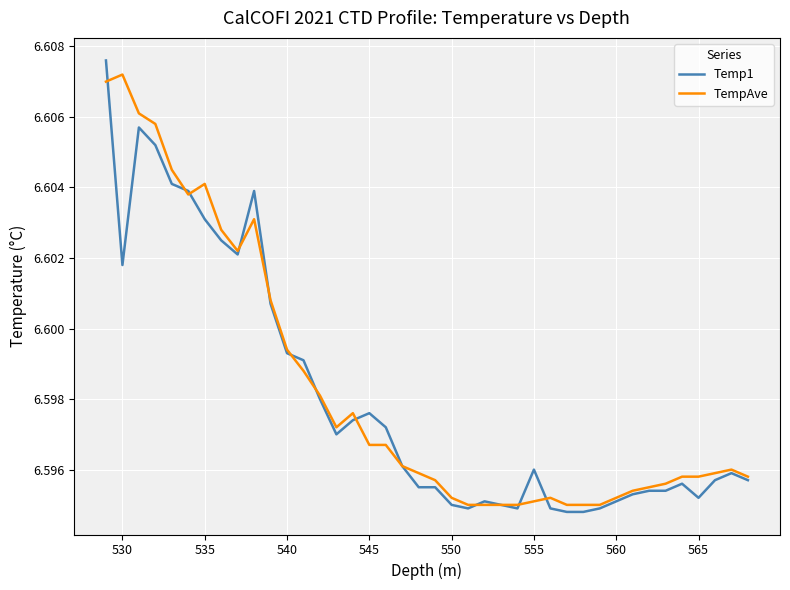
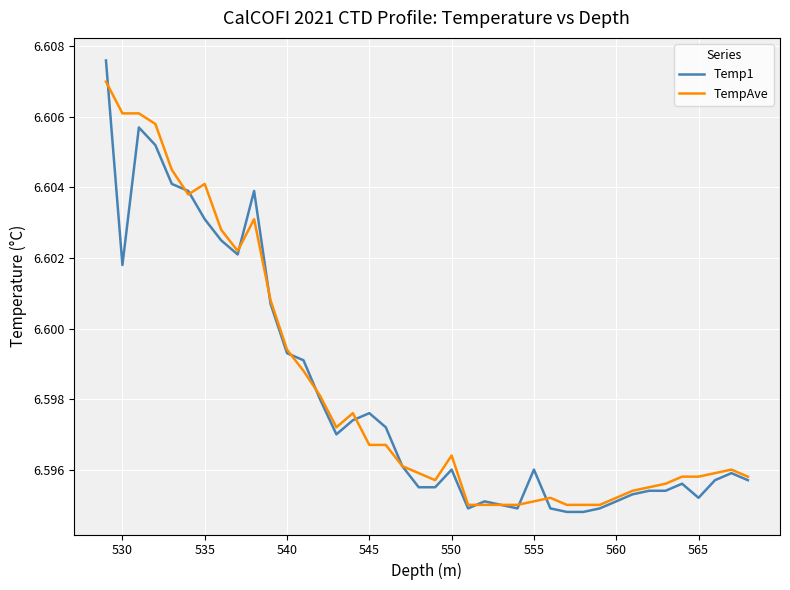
  {
    "Temp1": {
      "530": 6.6018,
      "535": 6.6031,
      "540": 6.5993,
      "545": 6.5976,
-     "550": 6.595,
+     "550": 6.596,
      "555": 6.596,
      "560": 6.5951,
      "565": 6.5952
    },
    "TempAve": {
-     "530": 6.6072,
+     "530": 6.6061,
      "535": 6.6041,
      "540": 6.5994,
      "545": 6.5967,
-     "550": 6.5952,
+     "550": 6.5964,
      "555": 6.5951,
      "560": 6.5952,
      "565": 6.5958
    }
  }
